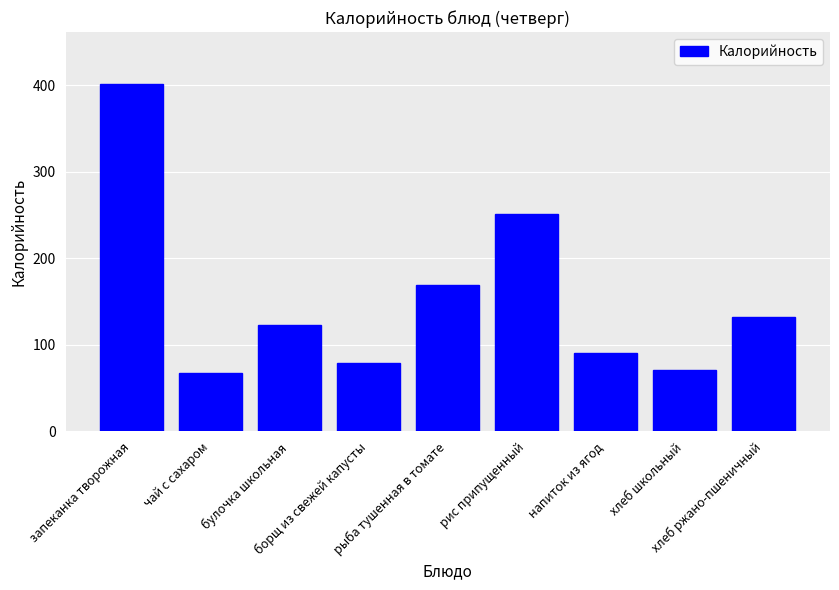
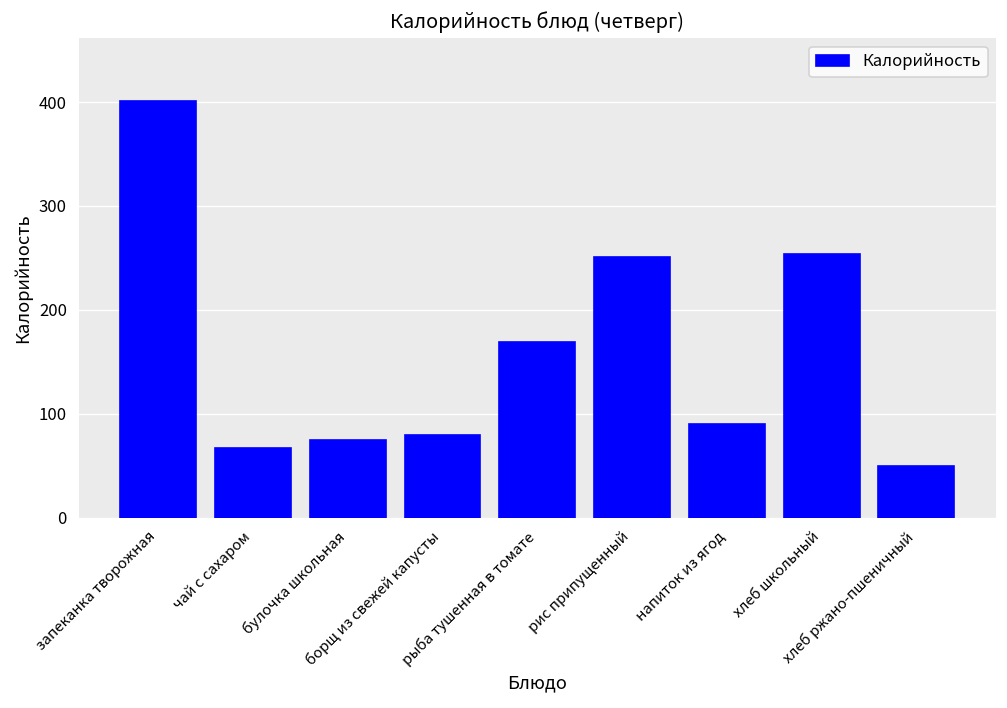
  {
    "запеканка творожная": 400,
    "чай с сахаром": 70,
-   "булочка школьная": 120,
+   "булочка школьная": 80,
    "борщ из свежей капусты": 80,
    "рыба тушенная в томате": 170,
    "рис припущенный": 250,
    "напиток из ягод": 90,
-   "хлеб школьный": 70,
-   "хлеб ржано-пшеничный": 130
+   "хлеб школьный": 250,
+   "хлеб ржано-пшеничный": 50
  }
